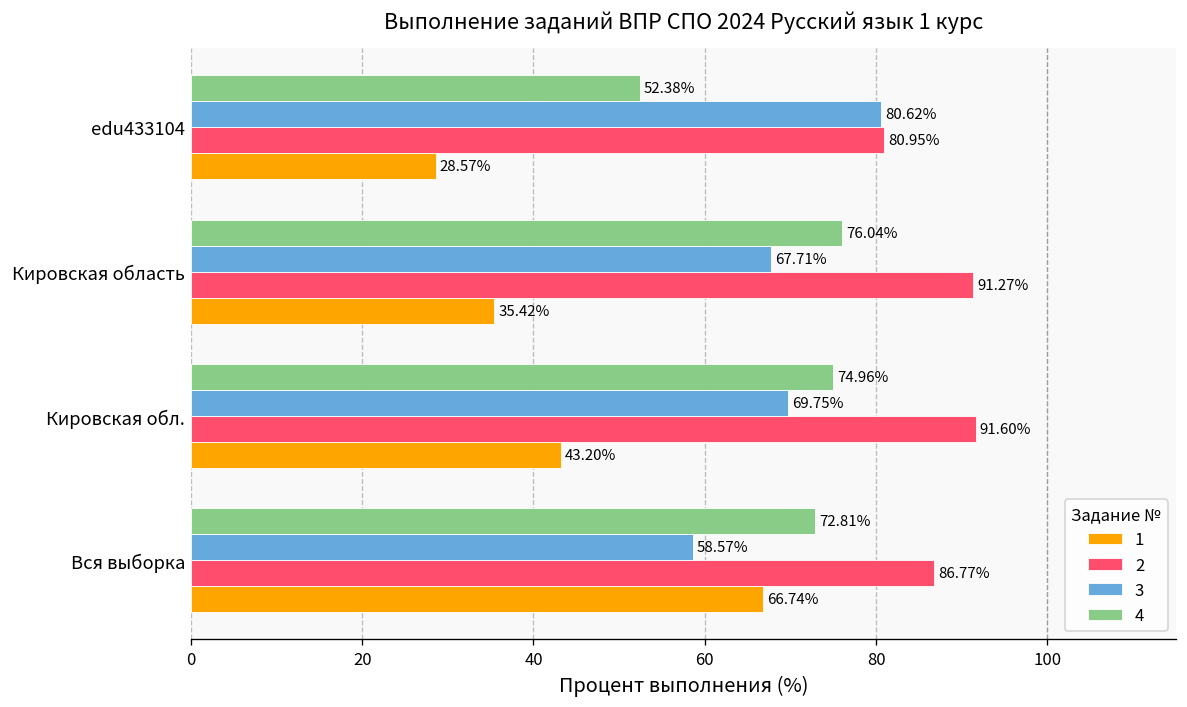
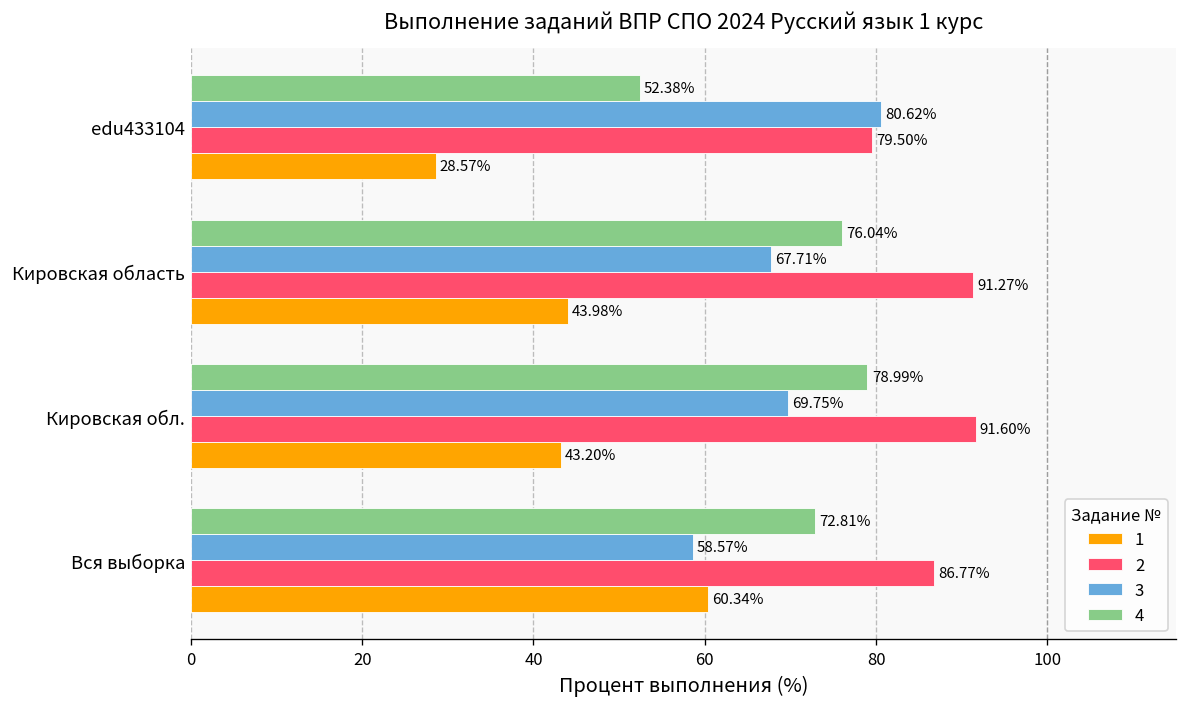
  {
    "1": {
      "edu433104": "28.57%",
-     "Кировская область": "35.42%",
+     "Кировская область": "43.98%",
      "Кировская обл.": "43.20%",
-     "Вся выборка": "66.74%"
+     "Вся выборка": "60.34%"
    },
    "2": {
-     "edu433104": "80.95%",
+     "edu433104": "79.50%",
      "Кировская область": "91.27%",
      "Кировская обл.": "91.60%",
      "Вся выборка": "86.77%"
    },
    "3": {
      "edu433104": "80.62%",
      "Кировская область": "67.71%",
      "Кировская обл.": "69.75%",
      "Вся выборка": "58.57%"
    },
    "4": {
      "edu433104": "52.38%",
      "Кировская область": "76.04%",
-     "Кировская обл.": "74.96%",
+     "Кировская обл.": "78.99%",
      "Вся выборка": "72.81%"
    }
  }
